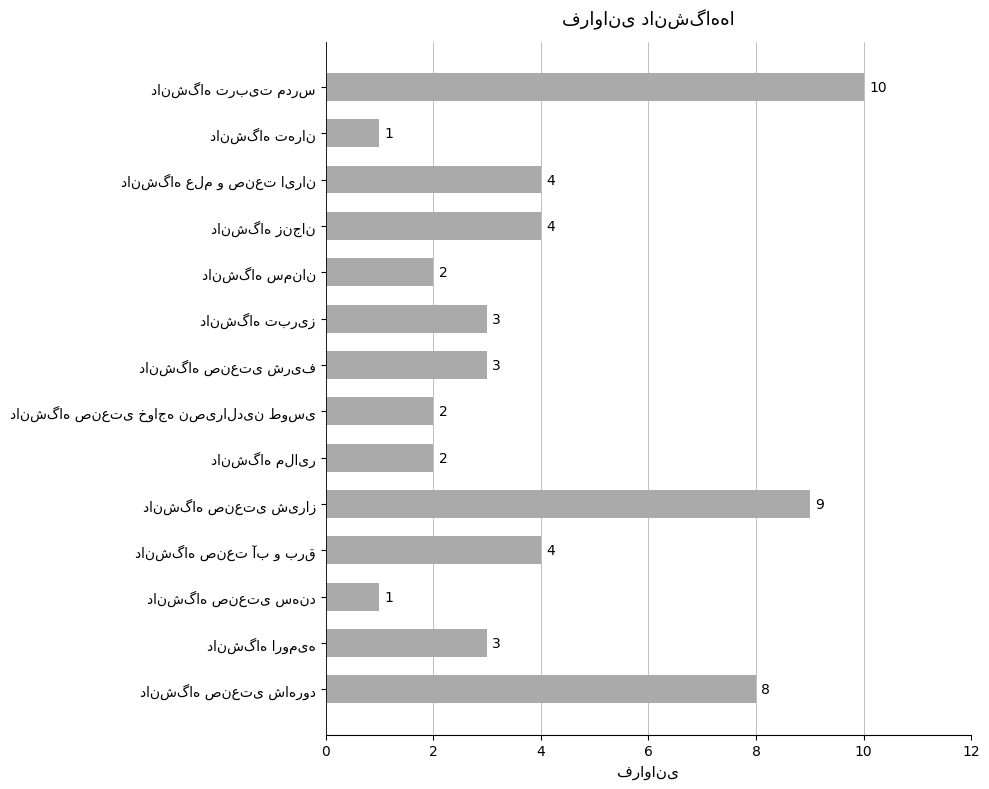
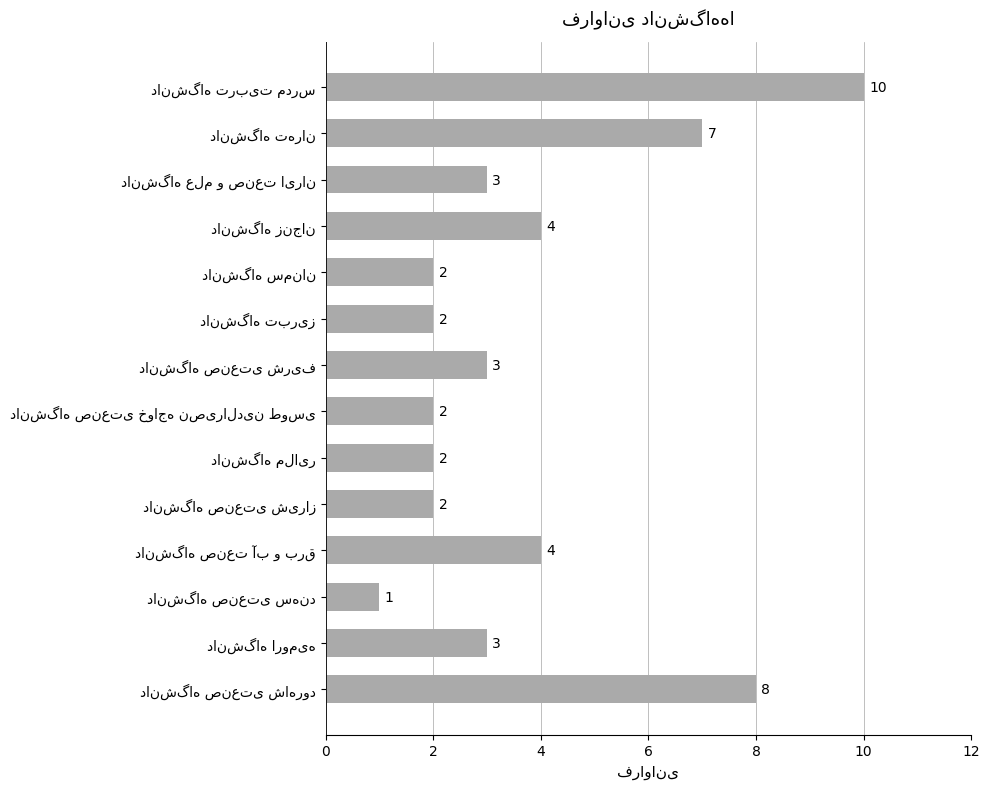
  {
    "دانشگاه تربیت مدرس": 10,
-   "دانشگاه تهران": 1,
-   "دانشگاه علم و صنعت ایران": 4,
+   "دانشگاه تهران": 7,
+   "دانشگاه علم و صنعت ایران": 3,
    "دانشگاه زنجان": 4,
    "دانشگاه سمنان": 2,
-   "دانشگاه تبریز": 3,
+   "دانشگاه تبریز": 2,
    "دانشگاه صنعتی شریف": 3,
    "دانشگاه صنعتی خواجه نصیرالدین طوسی": 2,
    "دانشگاه ملایر": 2,
-   "دانشگاه صنعتی شیراز": 9,
+   "دانشگاه صنعتی شیراز": 2,
    "دانشگاه صنعت آب و برق": 4,
    "دانشگاه صنعتی سهند": 1,
    "دانشگاه ارومیه": 3,
    "دانشگاه صنعتی شاهرود": 8
  }
